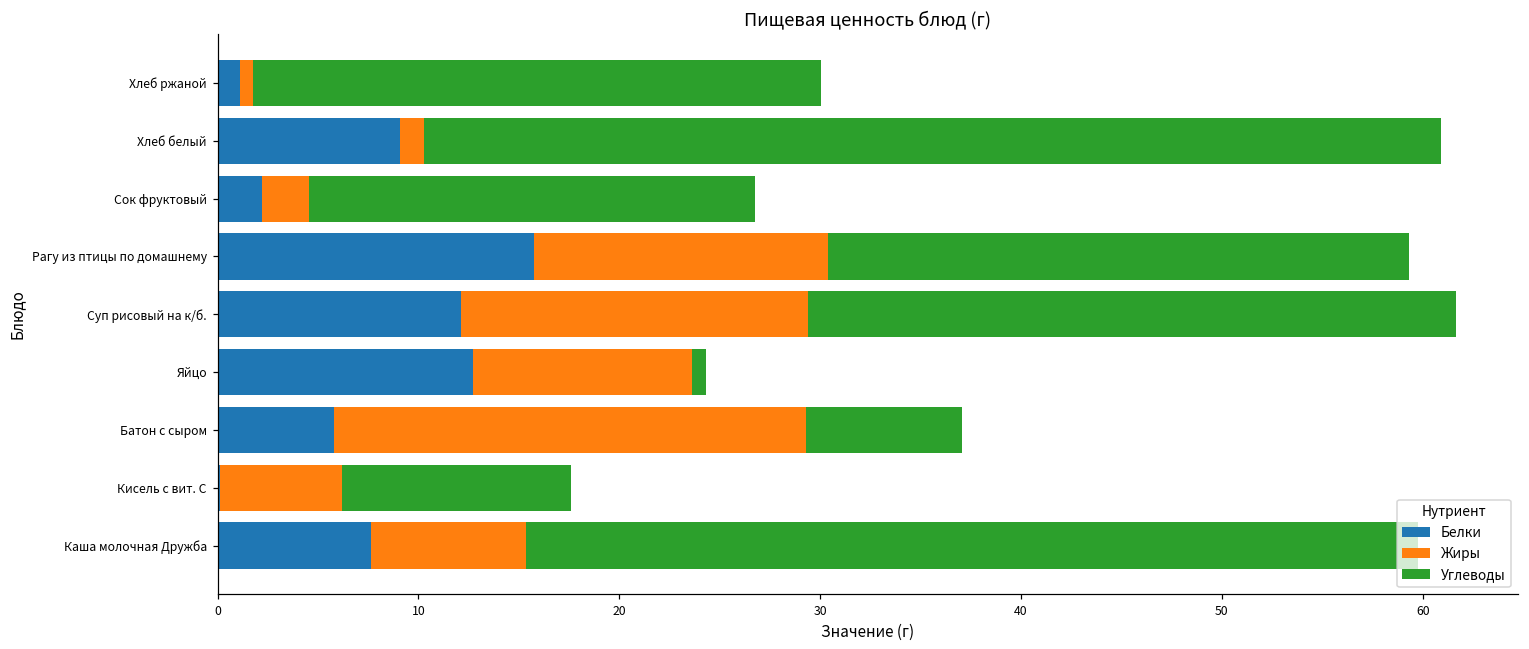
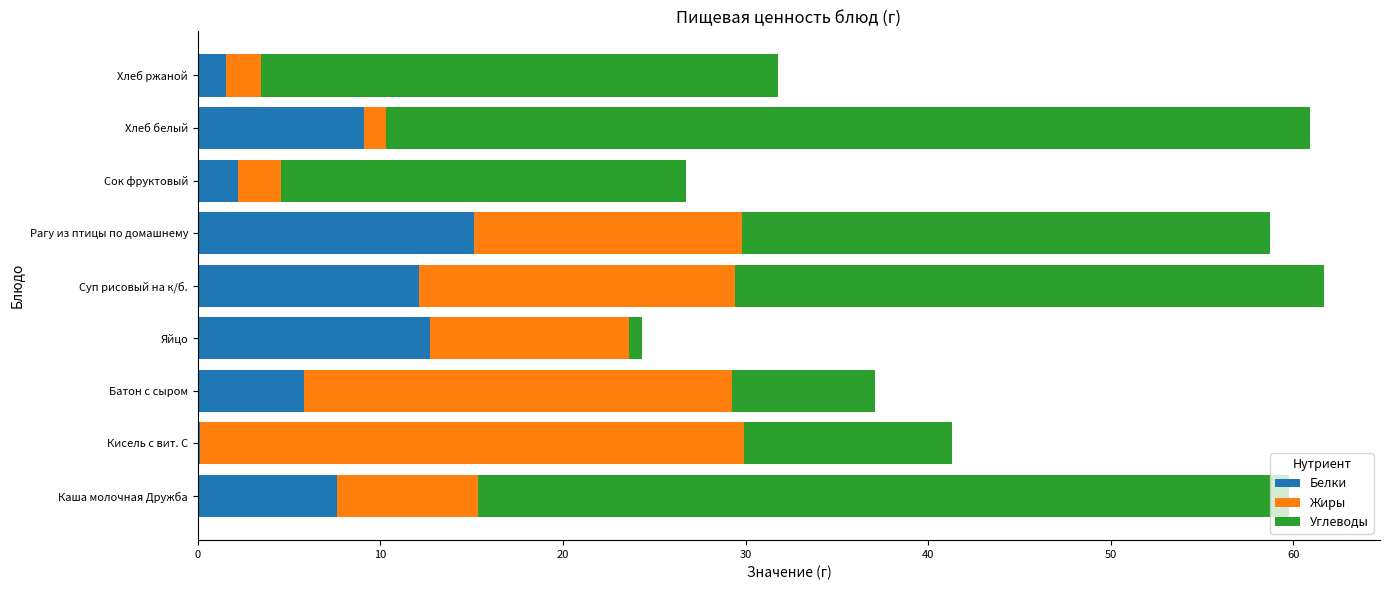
  {
    "Белки": {
-     "Хлеб ржаной": 1.1,
+     "Хлеб ржаной": 1.6,
      "Хлеб белый": 9.1,
      "Сок фруктовый": 2.2,
-     "Рагу из птицы по домашнему": 15.7,
+     "Рагу из птицы по домашнему": 15.1,
      "Суп рисовый на к/б.": 12.1,
      "Яйцо": 12.7,
      "Батон с сыром": 5.8,
      "Каша молочная Дружба": 7.6
    },
    "Жиры": {
-     "Хлеб ржаной": 0.6,
+     "Хлеб ржаной": 1.9,
      "Хлеб белый": 1.2,
      "Сок фруктовый": 2.3,
      "Рагу из птицы по домашнему": 14.7,
      "Суп рисовый на к/б.": 17.3,
      "Яйцо": 10.9,
      "Батон с сыром": 23.5,
-     "Кисель с вит. С": 6.1,
+     "Кисель с вит. С": 29.8,
      "Каша молочная Дружба": 7.7
    },
    "Углеводы": {
      "Хлеб ржаной": 28.3,
      "Хлеб белый": 50.6,
      "Сок фруктовый": 22.2,
      "Рагу из птицы по домашнему": 28.9,
      "Суп рисовый на к/б.": 32.3,
      "Яйцо": 0.7,
      "Батон с сыром": 7.8,
      "Кисель с вит. С": 11.4
    }
  }
